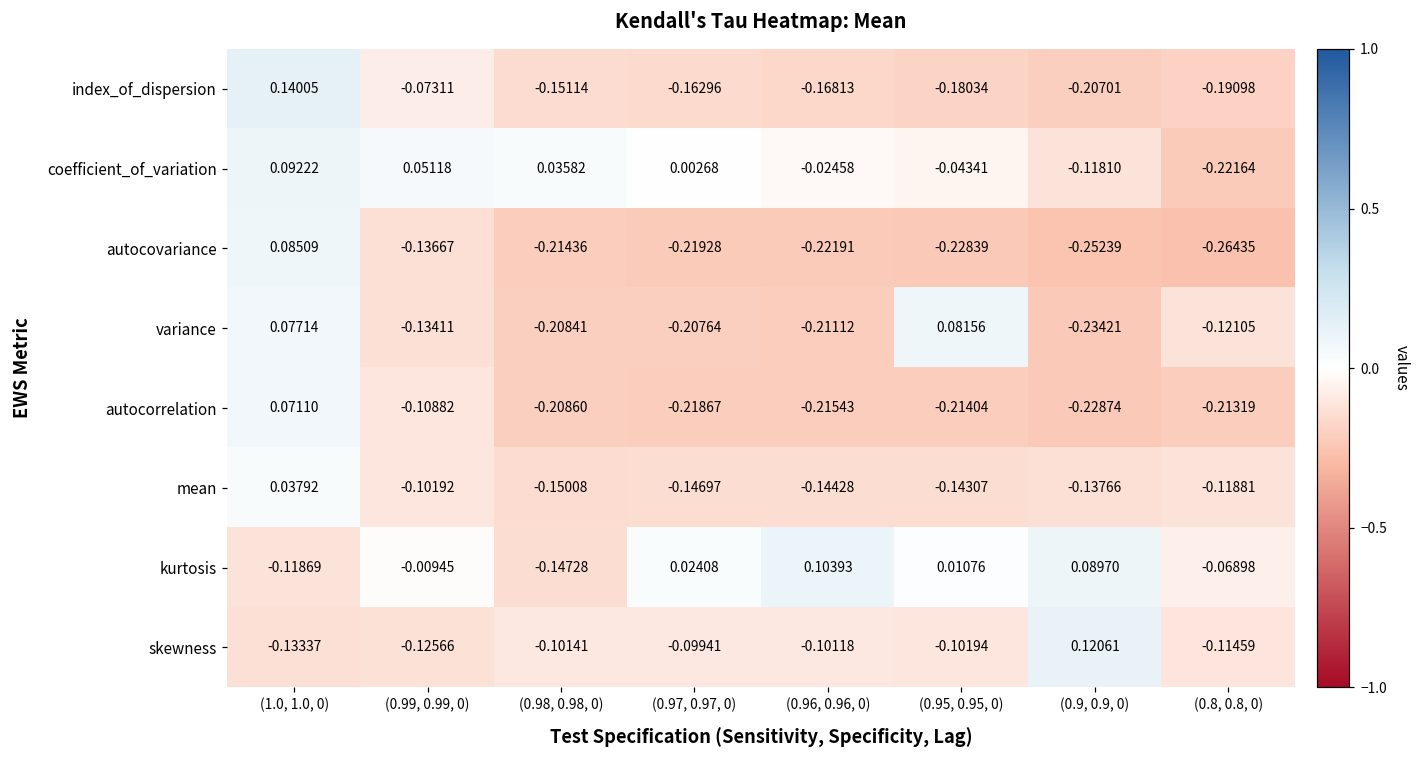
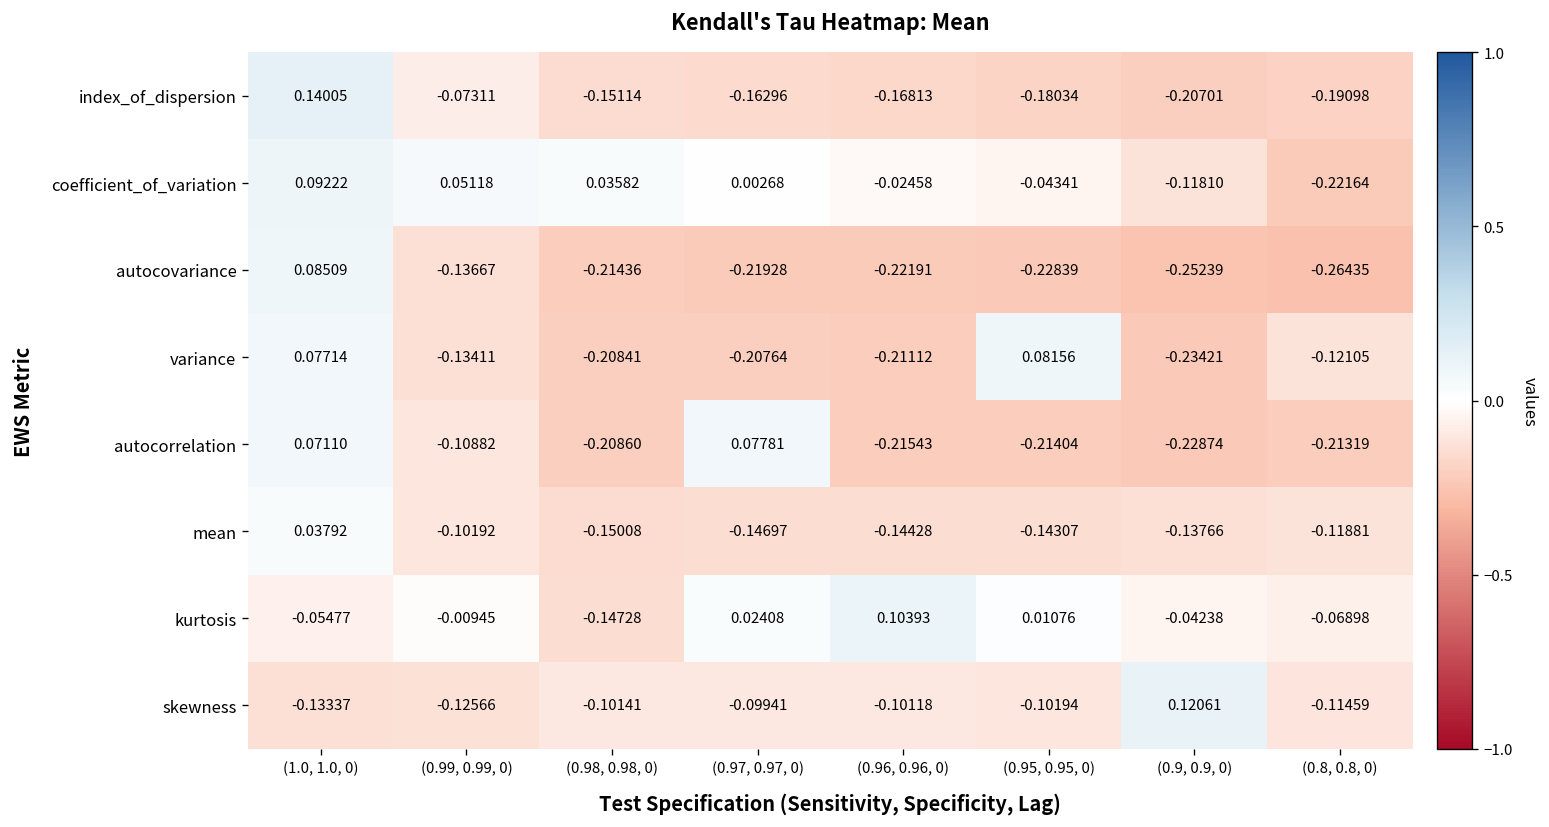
  {
    "index_of_dispersion": {
      "(1.0, 1.0, 0)": 0.14005,
      "(0.99, 0.99, 0)": -0.07311,
      "(0.98, 0.98, 0)": -0.15114,
      "(0.97, 0.97, 0)": -0.16296,
      "(0.96, 0.96, 0)": -0.16813,
      "(0.95, 0.95, 0)": -0.18034,
      "(0.9, 0.9, 0)": -0.20701,
      "(0.8, 0.8, 0)": -0.19098
    },
    "coefficient_of_variation": {
      "(1.0, 1.0, 0)": 0.09222,
      "(0.99, 0.99, 0)": 0.05118,
      "(0.98, 0.98, 0)": 0.03582,
      "(0.97, 0.97, 0)": 0.00268,
      "(0.96, 0.96, 0)": -0.02458,
      "(0.95, 0.95, 0)": -0.04341,
      "(0.9, 0.9, 0)": -0.11810,
      "(0.8, 0.8, 0)": -0.22164
    },
    "autocovariance": {
      "(1.0, 1.0, 0)": 0.08509,
      "(0.99, 0.99, 0)": -0.13667,
      "(0.98, 0.98, 0)": -0.21436,
      "(0.97, 0.97, 0)": -0.21928,
      "(0.96, 0.96, 0)": -0.22191,
      "(0.95, 0.95, 0)": -0.22839,
      "(0.9, 0.9, 0)": -0.25239,
      "(0.8, 0.8, 0)": -0.26435
    },
    "variance": {
      "(1.0, 1.0, 0)": 0.07714,
      "(0.99, 0.99, 0)": -0.13411,
      "(0.98, 0.98, 0)": -0.20841,
      "(0.97, 0.97, 0)": -0.20764,
      "(0.96, 0.96, 0)": -0.21112,
      "(0.95, 0.95, 0)": 0.08156,
      "(0.9, 0.9, 0)": -0.23421,
      "(0.8, 0.8, 0)": -0.12105
    },
    "autocorrelation": {
      "(1.0, 1.0, 0)": 0.07110,
      "(0.99, 0.99, 0)": -0.10882,
      "(0.98, 0.98, 0)": -0.20860,
-     "(0.97, 0.97, 0)": -0.21867,
+     "(0.97, 0.97, 0)": 0.07781,
      "(0.96, 0.96, 0)": -0.21543,
      "(0.95, 0.95, 0)": -0.21404,
      "(0.9, 0.9, 0)": -0.22874,
      "(0.8, 0.8, 0)": -0.21319
    },
    "mean": {
      "(1.0, 1.0, 0)": 0.03792,
      "(0.99, 0.99, 0)": -0.10192,
      "(0.98, 0.98, 0)": -0.15008,
      "(0.97, 0.97, 0)": -0.14697,
      "(0.96, 0.96, 0)": -0.14428,
      "(0.95, 0.95, 0)": -0.14307,
      "(0.9, 0.9, 0)": -0.13766,
      "(0.8, 0.8, 0)": -0.11881
    },
    "kurtosis": {
-     "(1.0, 1.0, 0)": -0.11869,
+     "(1.0, 1.0, 0)": -0.05477,
      "(0.99, 0.99, 0)": -0.00945,
      "(0.98, 0.98, 0)": -0.14728,
      "(0.97, 0.97, 0)": 0.02408,
      "(0.96, 0.96, 0)": 0.10393,
      "(0.95, 0.95, 0)": 0.01076,
-     "(0.9, 0.9, 0)": 0.08970,
+     "(0.9, 0.9, 0)": -0.04238,
      "(0.8, 0.8, 0)": -0.06898
    },
    "skewness": {
      "(1.0, 1.0, 0)": -0.13337,
      "(0.99, 0.99, 0)": -0.12566,
      "(0.98, 0.98, 0)": -0.10141,
      "(0.97, 0.97, 0)": -0.09941,
      "(0.96, 0.96, 0)": -0.10118,
      "(0.95, 0.95, 0)": -0.10194,
      "(0.9, 0.9, 0)": 0.12061,
      "(0.8, 0.8, 0)": -0.11459
    }
  }
